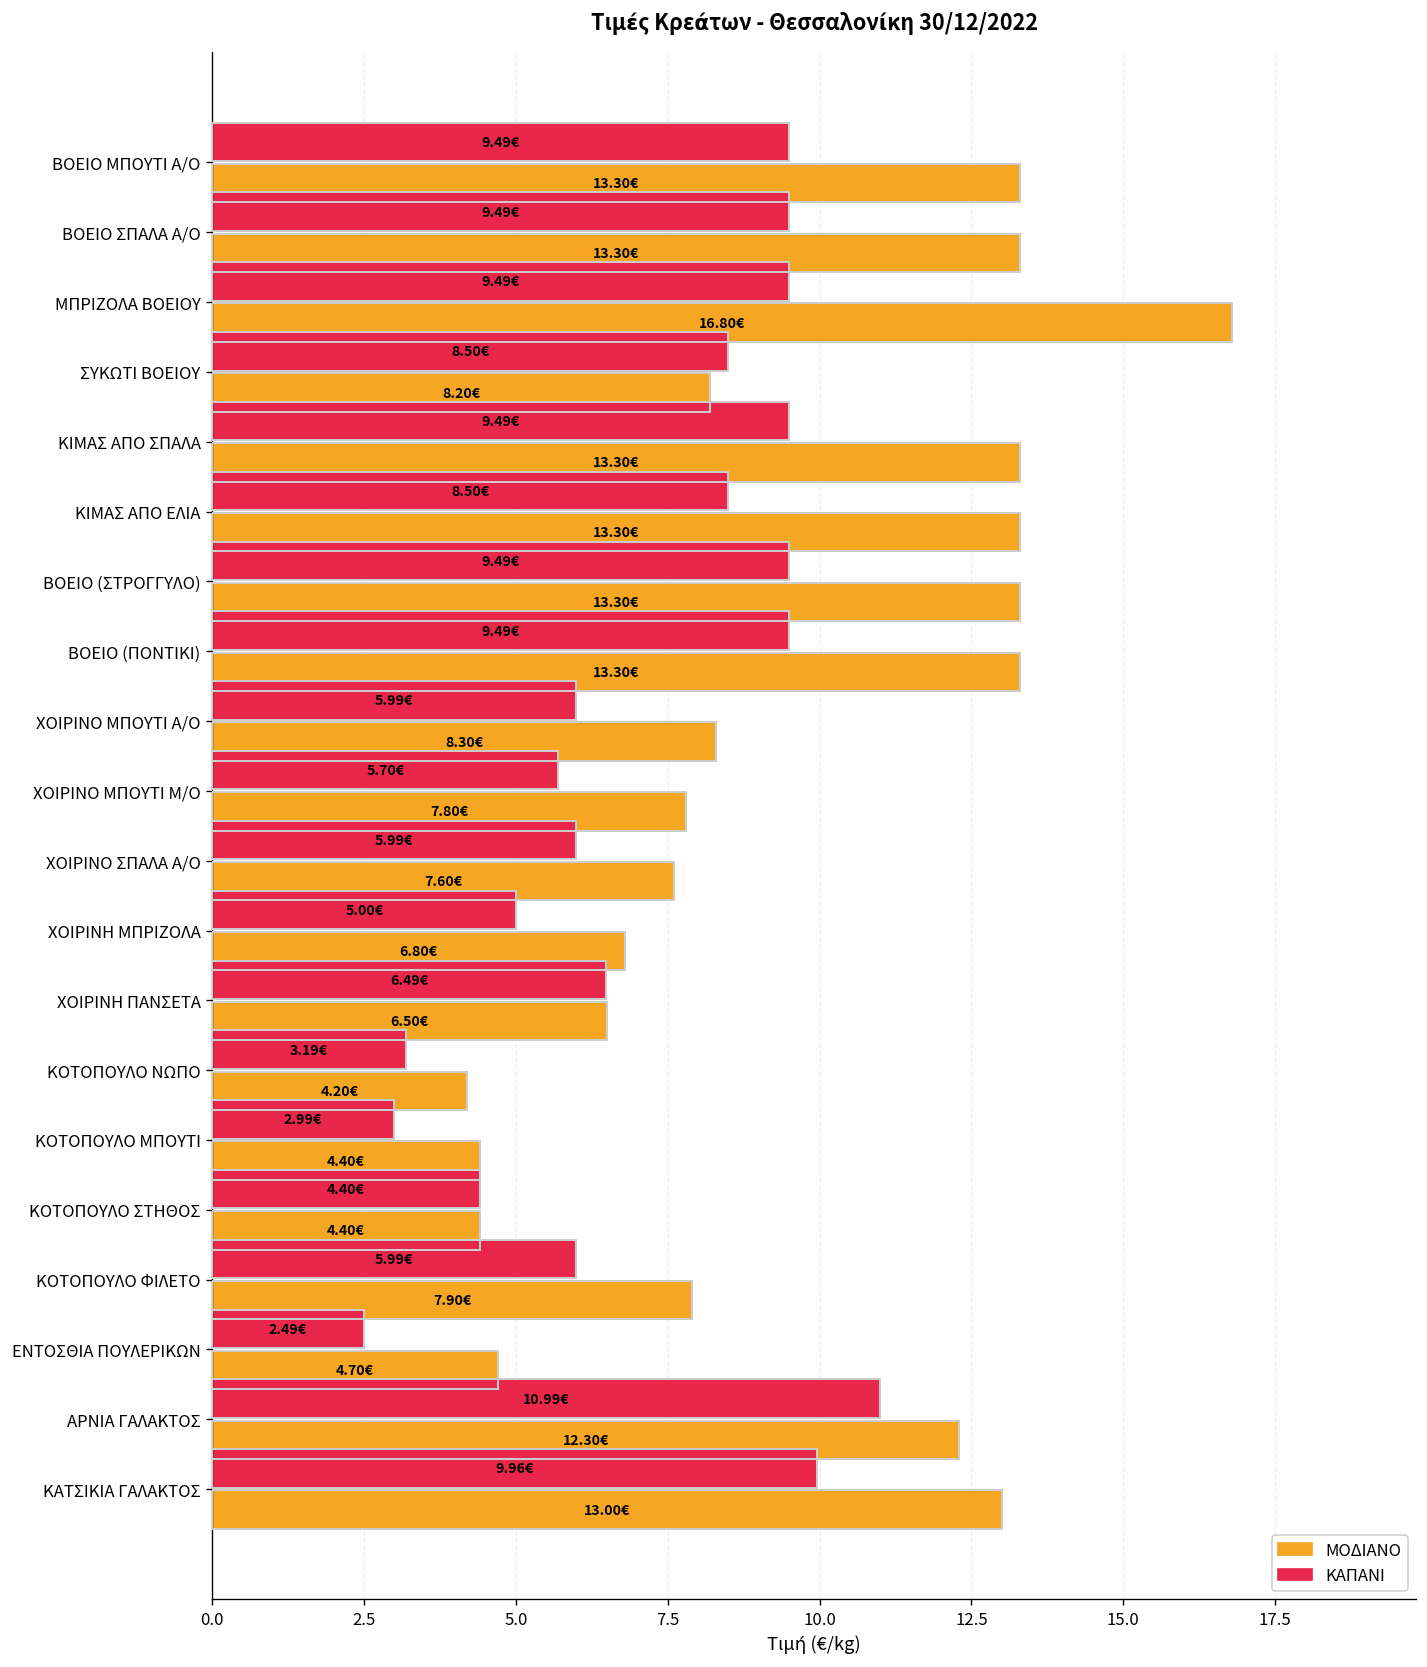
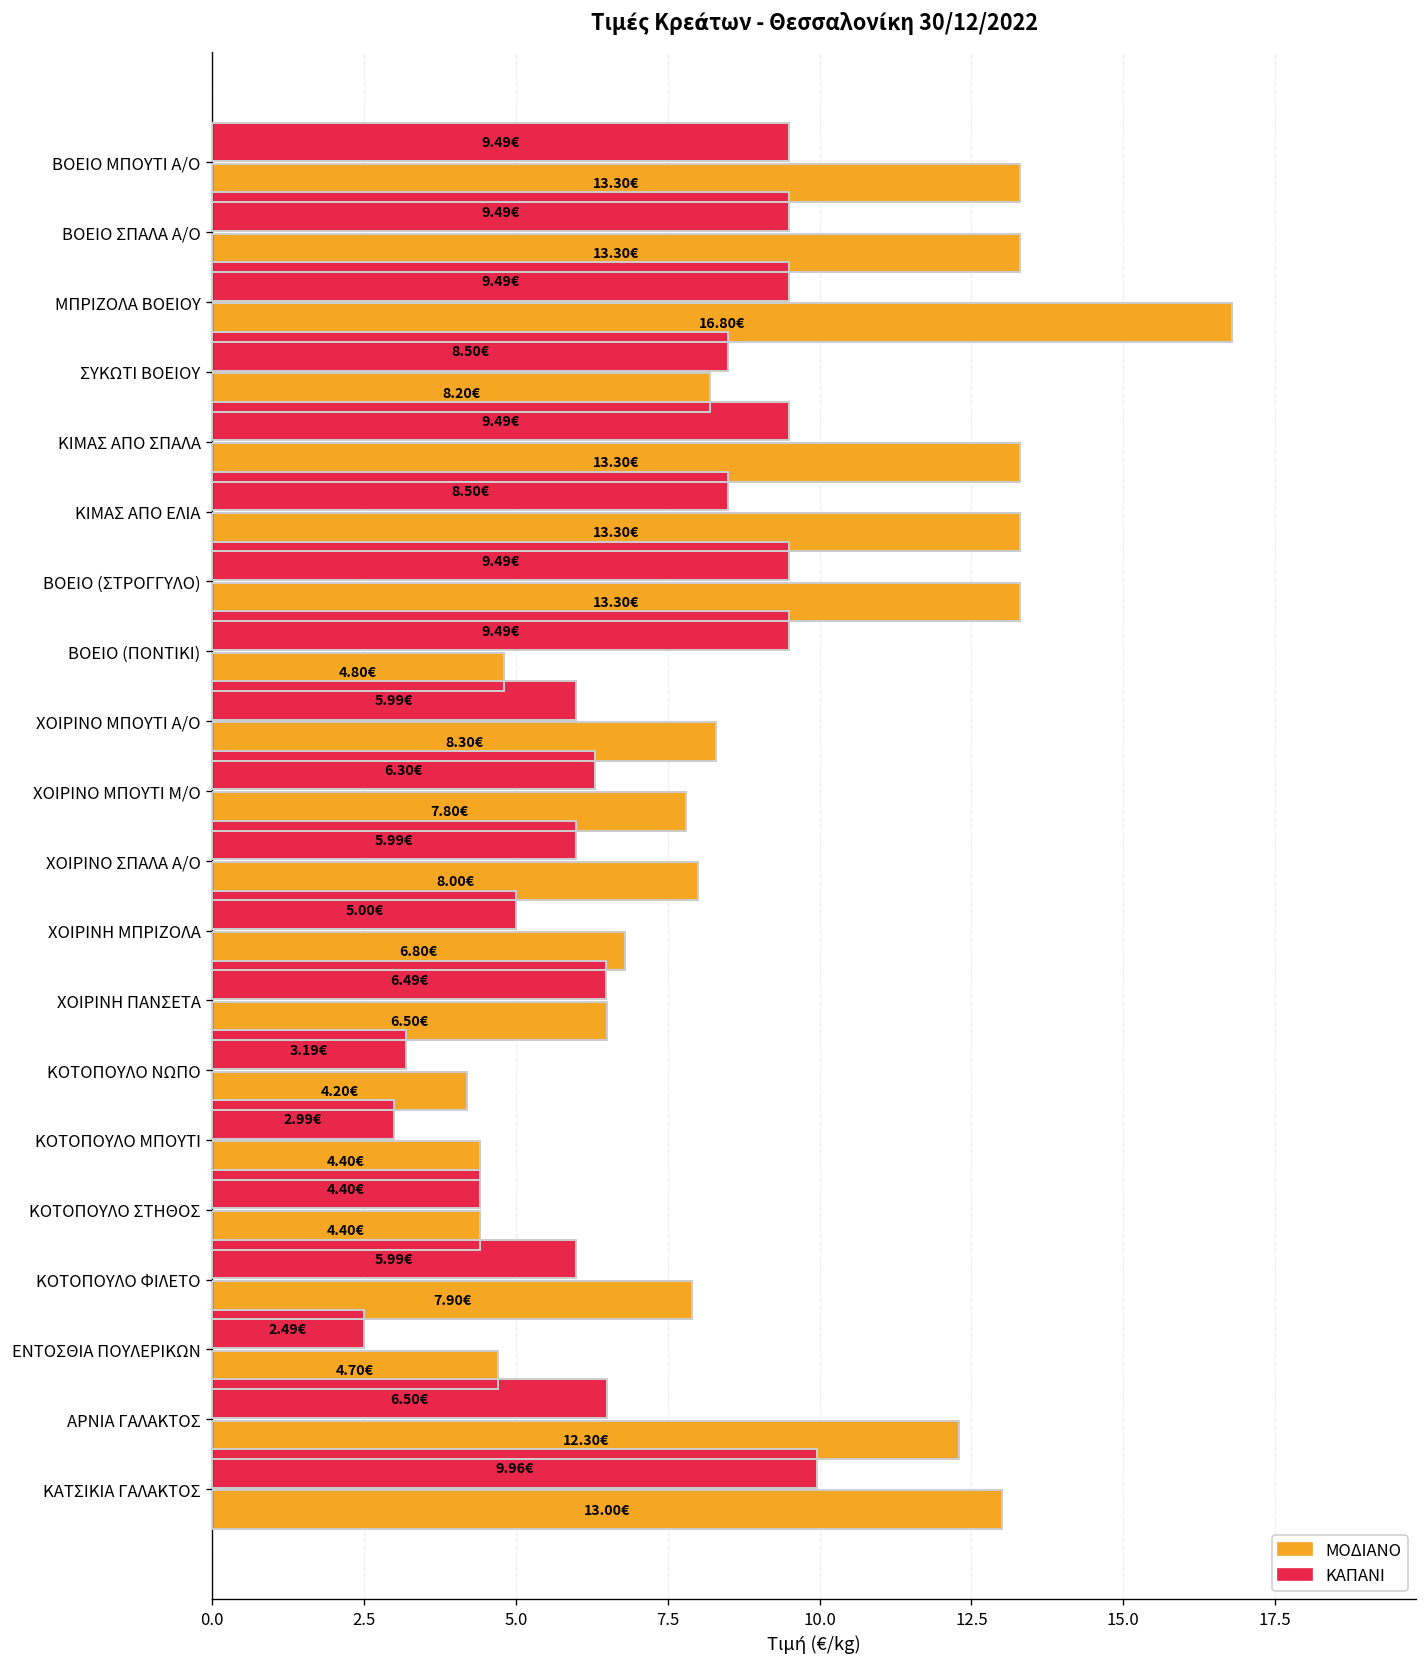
  {
    "ΜΟΔΙΑΝΟ": {
      "ΒΟΕΙΟ ΜΠΟΥΤΙ Α/Ο": "13.30€",
      "ΒΟΕΙΟ ΣΠΑΛΑ Α/Ο": "13.30€",
      "ΜΠΡΙΖΟΛΑ ΒΟΕΙΟΥ": "16.80€",
      "ΣΥΚΩΤΙ ΒΟΕΙΟΥ": "8.20€",
      "ΚΙΜΑΣ ΑΠΟ ΣΠΑΛΑ": "13.30€",
      "ΚΙΜΑΣ ΑΠΟ ΕΛΙΑ": "13.30€",
      "ΒΟΕΙΟ (ΣΤΡΟΓΓΥΛΟ)": "13.30€",
-     "ΒΟΕΙΟ (ΠΟΝΤΙΚΙ)": "13.30€",
+     "ΒΟΕΙΟ (ΠΟΝΤΙΚΙ)": "4.80€",
      "ΧΟΙΡΙΝΟ ΜΠΟΥΤΙ Α/Ο": "8.30€",
      "ΧΟΙΡΙΝΟ ΜΠΟΥΤΙ Μ/Ο": "7.80€",
-     "ΧΟΙΡΙΝΟ ΣΠΑΛΑ Α/Ο": "7.60€",
+     "ΧΟΙΡΙΝΟ ΣΠΑΛΑ Α/Ο": "8.00€",
      "ΧΟΙΡΙΝΗ ΜΠΡΙΖΟΛΑ": "6.80€",
      "ΧΟΙΡΙΝΗ ΠΑΝΣΕΤΑ": "6.50€",
      "ΚΟΤΟΠΟΥΛΟ ΝΩΠΟ": "4.20€",
      "ΚΟΤΟΠΟΥΛΟ ΜΠΟΥΤΙ": "4.40€",
      "ΚΟΤΟΠΟΥΛΟ ΣΤΗΘΟΣ": "4.40€",
      "ΚΟΤΟΠΟΥΛΟ ΦΙΛΕΤΟ": "7.90€",
      "ΕΝΤΟΣΘΙΑ ΠΟΥΛΕΡΙΚΩΝ": "4.70€",
      "ΑΡΝΙΑ ΓΑΛΑΚΤΟΣ": "12.30€",
      "ΚΑΤΣΙΚΙΑ ΓΑΛΑΚΤΟΣ": "13.00€"
    },
    "ΚΑΠΑΝΙ": {
      "ΒΟΕΙΟ ΜΠΟΥΤΙ Α/Ο": "9.49€",
      "ΒΟΕΙΟ ΣΠΑΛΑ Α/Ο": "9.49€",
      "ΜΠΡΙΖΟΛΑ ΒΟΕΙΟΥ": "9.49€",
      "ΣΥΚΩΤΙ ΒΟΕΙΟΥ": "8.50€",
      "ΚΙΜΑΣ ΑΠΟ ΣΠΑΛΑ": "9.49€",
      "ΚΙΜΑΣ ΑΠΟ ΕΛΙΑ": "8.50€",
      "ΒΟΕΙΟ (ΣΤΡΟΓΓΥΛΟ)": "9.49€",
      "ΒΟΕΙΟ (ΠΟΝΤΙΚΙ)": "9.49€",
      "ΧΟΙΡΙΝΟ ΜΠΟΥΤΙ Α/Ο": "5.99€",
-     "ΧΟΙΡΙΝΟ ΜΠΟΥΤΙ Μ/Ο": "5.70€",
+     "ΧΟΙΡΙΝΟ ΜΠΟΥΤΙ Μ/Ο": "6.30€",
      "ΧΟΙΡΙΝΟ ΣΠΑΛΑ Α/Ο": "5.99€",
      "ΧΟΙΡΙΝΗ ΜΠΡΙΖΟΛΑ": "5.00€",
      "ΧΟΙΡΙΝΗ ΠΑΝΣΕΤΑ": "6.49€",
      "ΚΟΤΟΠΟΥΛΟ ΝΩΠΟ": "3.19€",
      "ΚΟΤΟΠΟΥΛΟ ΜΠΟΥΤΙ": "2.99€",
      "ΚΟΤΟΠΟΥΛΟ ΣΤΗΘΟΣ": "4.40€",
      "ΚΟΤΟΠΟΥΛΟ ΦΙΛΕΤΟ": "5.99€",
      "ΕΝΤΟΣΘΙΑ ΠΟΥΛΕΡΙΚΩΝ": "2.49€",
-     "ΑΡΝΙΑ ΓΑΛΑΚΤΟΣ": "10.99€",
+     "ΑΡΝΙΑ ΓΑΛΑΚΤΟΣ": "6.50€",
      "ΚΑΤΣΙΚΙΑ ΓΑΛΑΚΤΟΣ": "9.96€"
    }
  }
